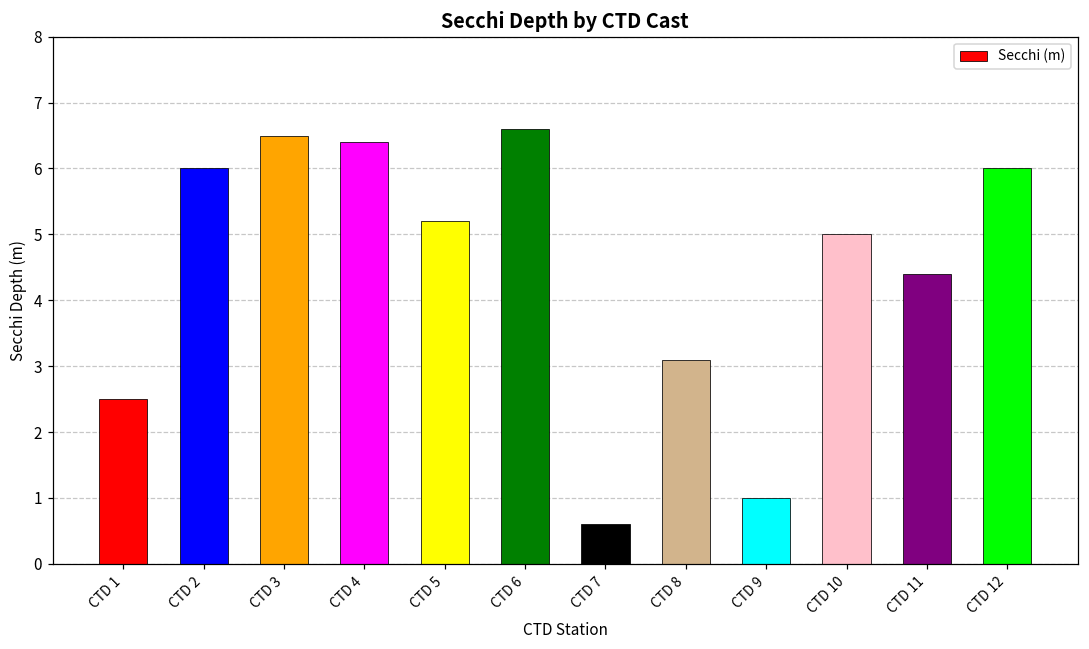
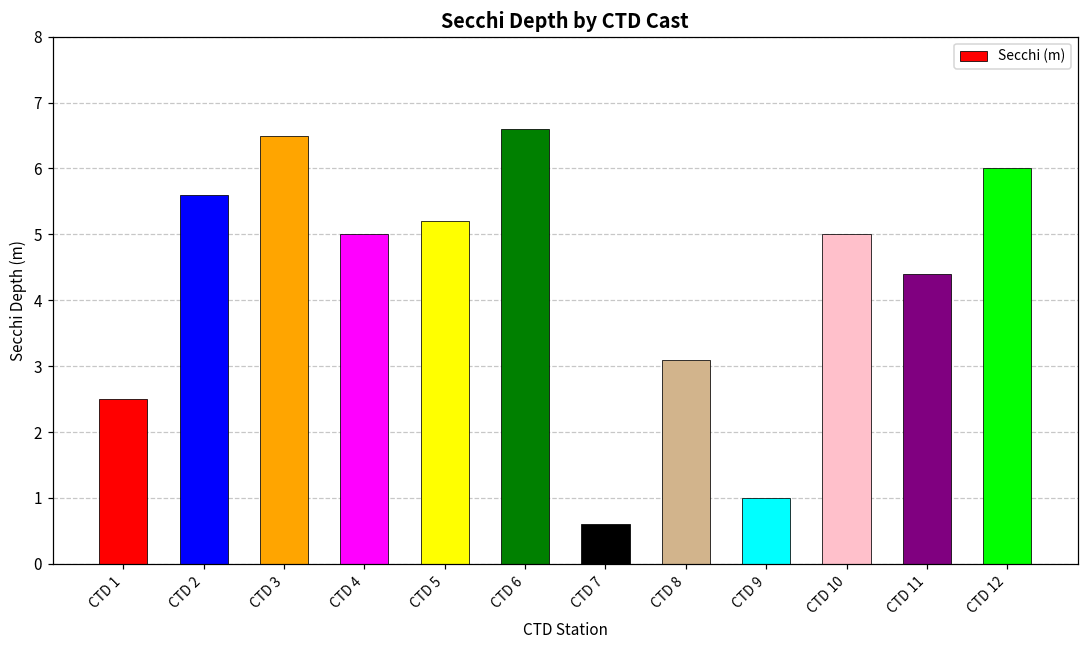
  {
    "CTD 1": 2.5,
-   "CTD 2": 6.0,
+   "CTD 2": 5.6,
    "CTD 3": 6.5,
-   "CTD 4": 6.4,
+   "CTD 4": 5.0,
    "CTD 5": 5.2,
    "CTD 6": 6.6,
    "CTD 7": 0.6,
    "CTD 8": 3.1,
    "CTD 9": 1.0,
    "CTD 10": 5.0,
    "CTD 11": 4.4,
    "CTD 12": 6.0
  }
